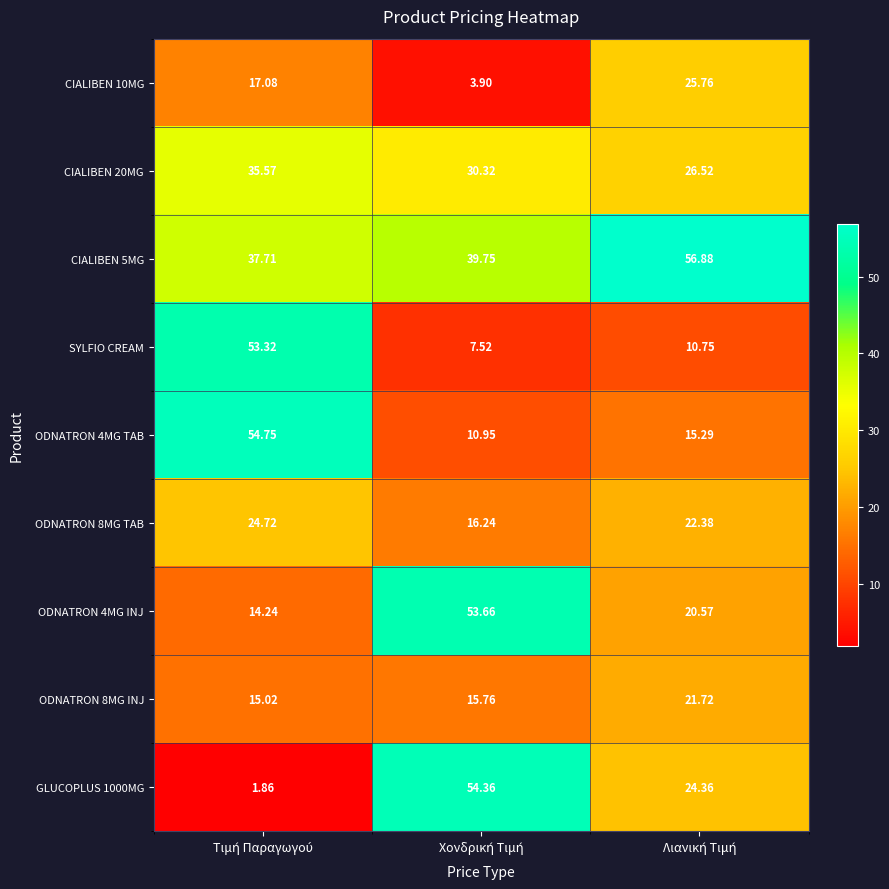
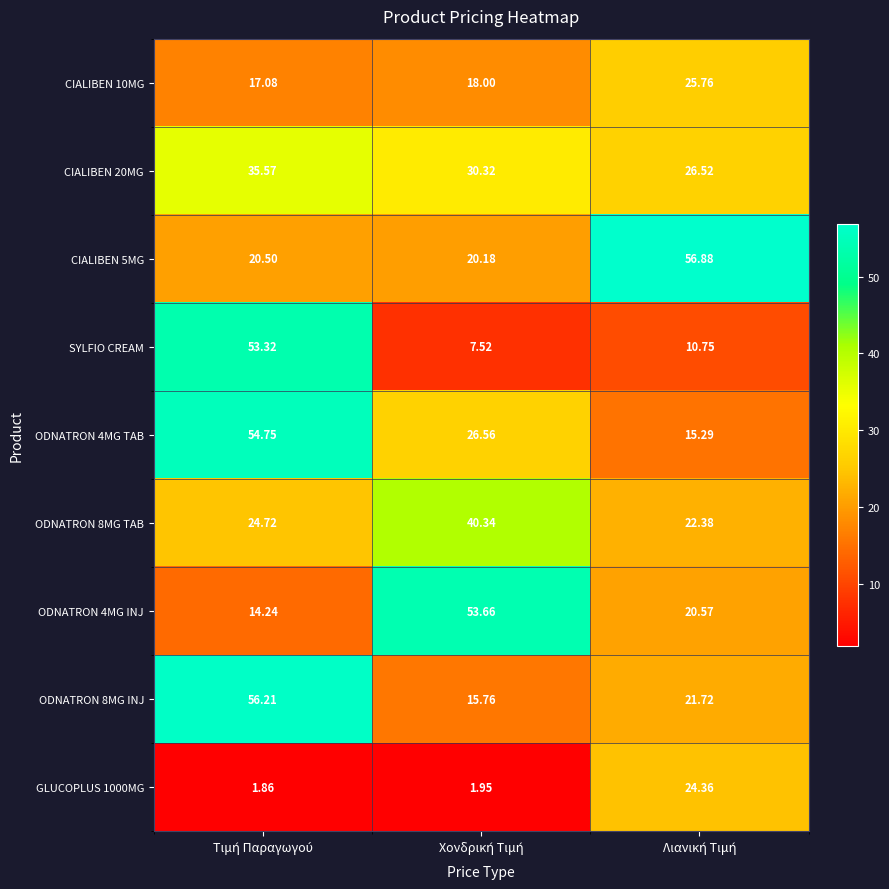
  {
    "CIALIBEN 10MG": {
      "Τιμή Παραγωγού": 17.08,
-     "Χονδρική Τιμή": 3.90,
+     "Χονδρική Τιμή": 18.00,
      "Λιανική Τιμή": 25.76
    },
    "CIALIBEN 20MG": {
      "Τιμή Παραγωγού": 35.57,
      "Χονδρική Τιμή": 30.32,
      "Λιανική Τιμή": 26.52
    },
    "CIALIBEN 5MG": {
-     "Τιμή Παραγωγού": 37.71,
-     "Χονδρική Τιμή": 39.75,
+     "Τιμή Παραγωγού": 20.50,
+     "Χονδρική Τιμή": 20.18,
      "Λιανική Τιμή": 56.88
    },
    "SYLFIO CREAM": {
      "Τιμή Παραγωγού": 53.32,
      "Χονδρική Τιμή": 7.52,
      "Λιανική Τιμή": 10.75
    },
    "ODNATRON 4MG TAB": {
      "Τιμή Παραγωγού": 54.75,
-     "Χονδρική Τιμή": 10.95,
+     "Χονδρική Τιμή": 26.56,
      "Λιανική Τιμή": 15.29
    },
    "ODNATRON 8MG TAB": {
      "Τιμή Παραγωγού": 24.72,
-     "Χονδρική Τιμή": 16.24,
+     "Χονδρική Τιμή": 40.34,
      "Λιανική Τιμή": 22.38
    },
    "ODNATRON 4MG INJ": {
      "Τιμή Παραγωγού": 14.24,
      "Χονδρική Τιμή": 53.66,
      "Λιανική Τιμή": 20.57
    },
    "ODNATRON 8MG INJ": {
-     "Τιμή Παραγωγού": 15.02,
+     "Τιμή Παραγωγού": 56.21,
      "Χονδρική Τιμή": 15.76,
      "Λιανική Τιμή": 21.72
    },
    "GLUCOPLUS 1000MG": {
      "Τιμή Παραγωγού": 1.86,
-     "Χονδρική Τιμή": 54.36,
+     "Χονδρική Τιμή": 1.95,
      "Λιανική Τιμή": 24.36
    }
  }
